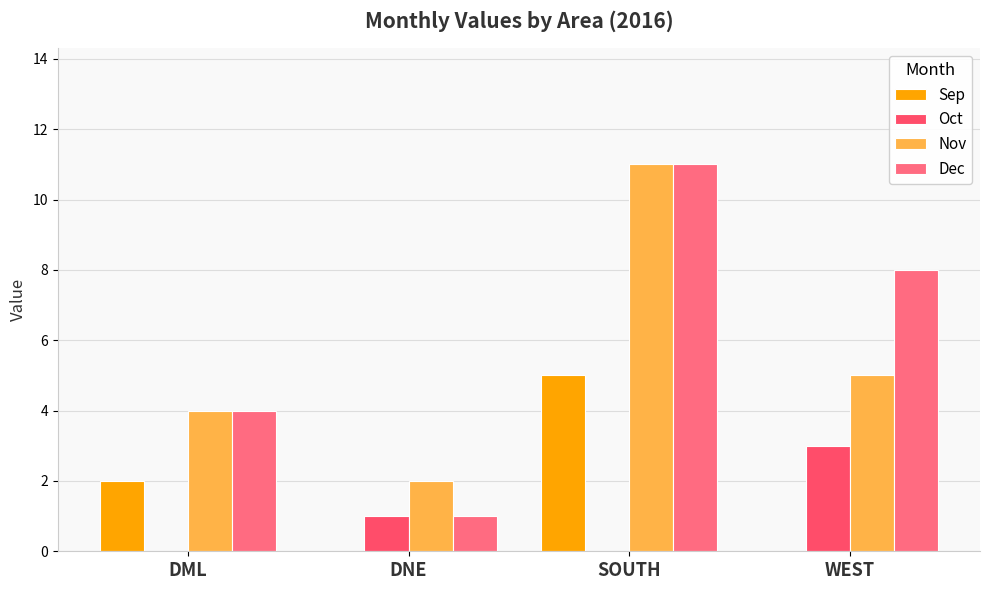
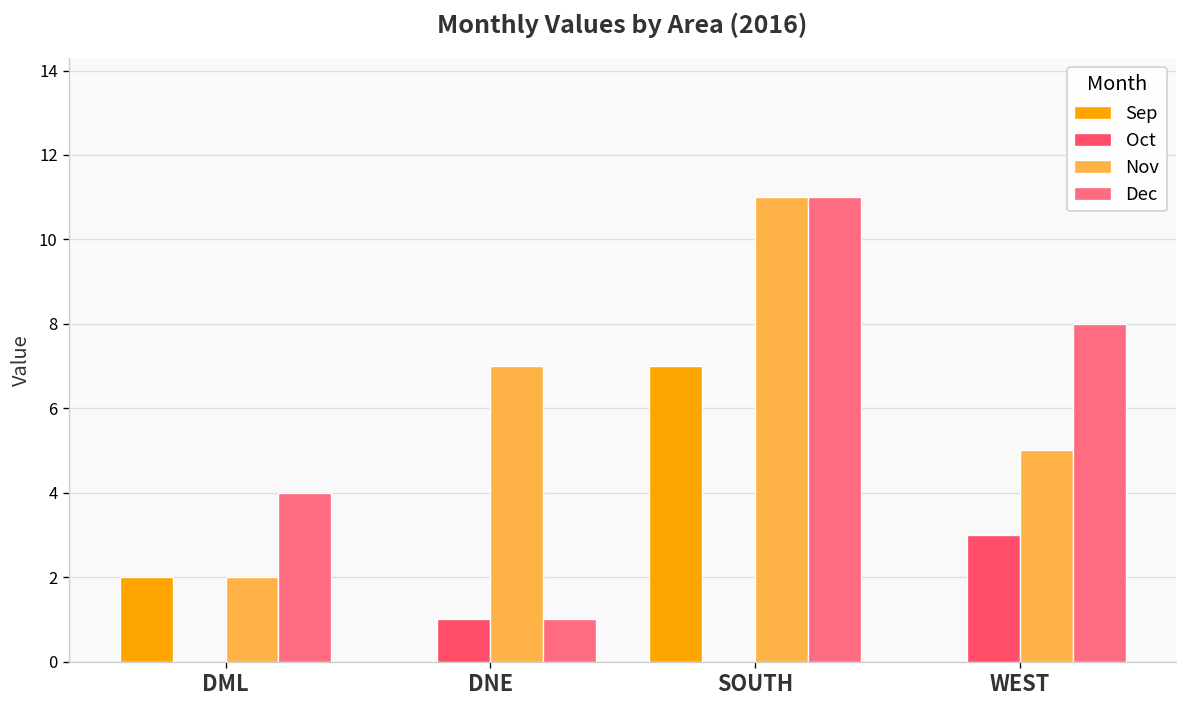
  {
    "Sep": {
      "DML": 2,
      "DNE": 0,
-     "SOUTH": 5,
+     "SOUTH": 7,
      "WEST": 0
    },
    "Nov": {
-     "DML": 4,
-     "DNE": 2,
+     "DML": 2,
+     "DNE": 7,
      "SOUTH": 11,
      "WEST": 5
    }
  }
